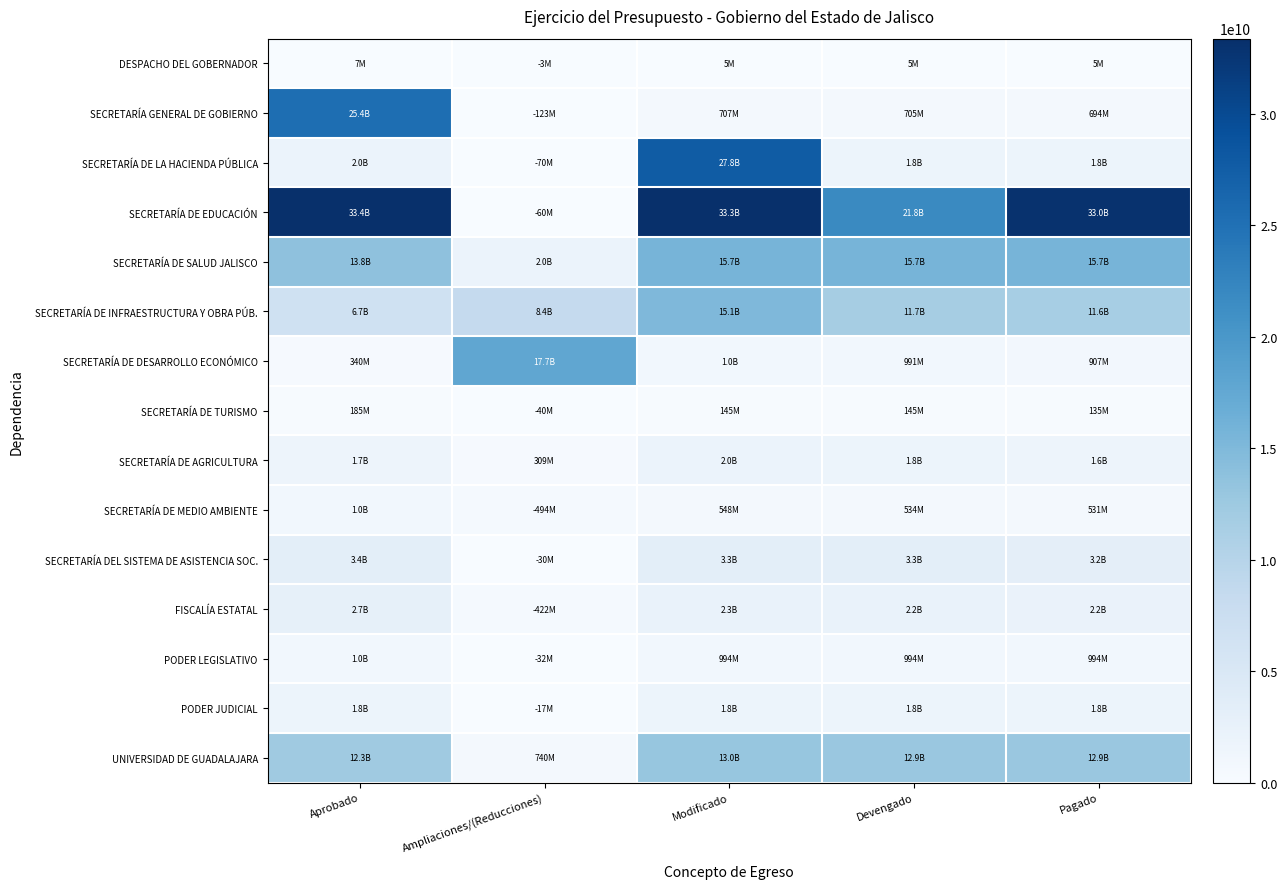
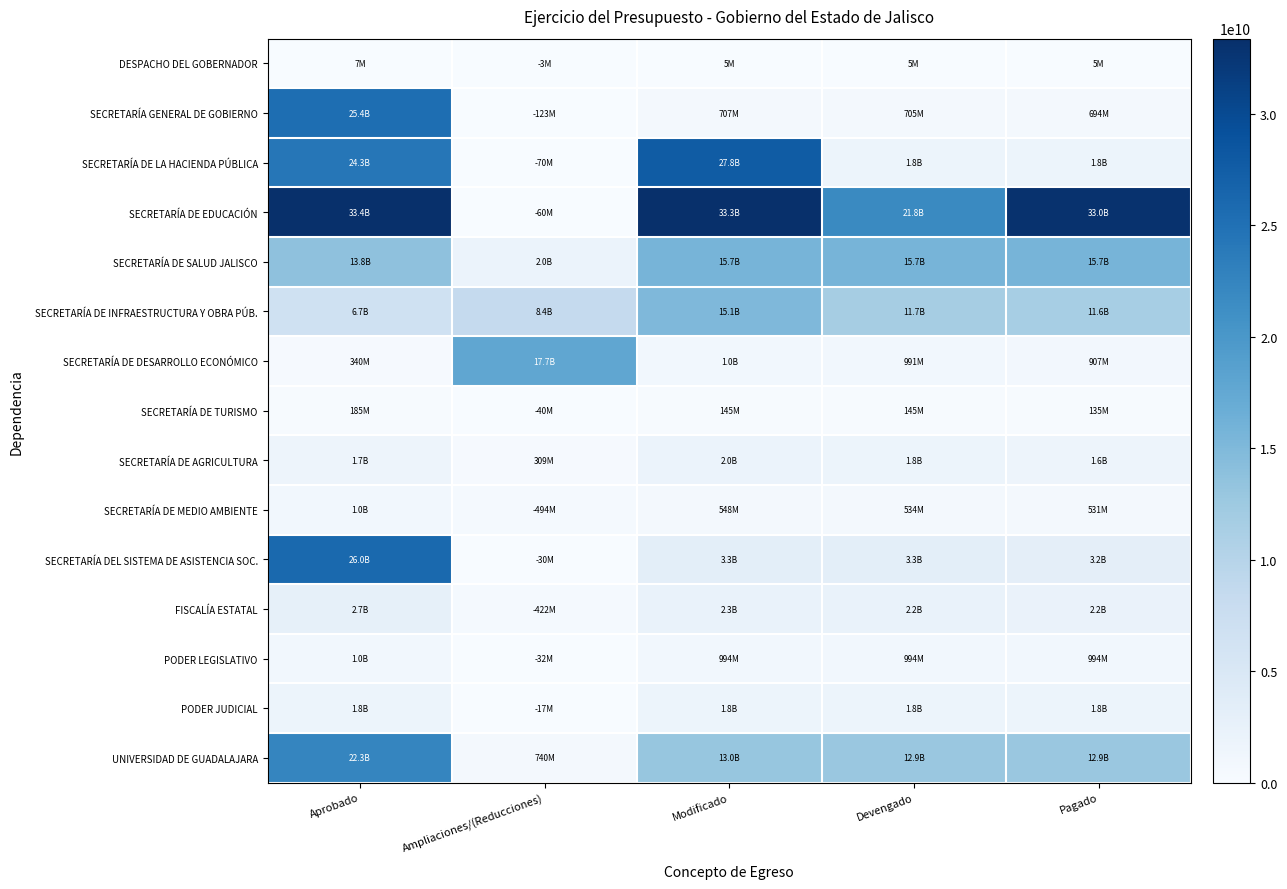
  {
    "DESPACHO DEL GOBERNADOR": {
      "Aprobado": "7M",
      "Ampliaciones/(Reducciones)": "-3M",
      "Modificado": "5M",
      "Devengado": "5M",
      "Pagado": "5M"
    },
    "SECRETARÍA GENERAL DE GOBIERNO": {
      "Aprobado": "25.4B",
      "Ampliaciones/(Reducciones)": "-123M",
      "Modificado": "707M",
      "Devengado": "705M",
      "Pagado": "694M"
    },
    "SECRETARÍA DE LA HACIENDA PÚBLICA": {
-     "Aprobado": "2.0B",
+     "Aprobado": "24.3B",
      "Ampliaciones/(Reducciones)": "-70M",
      "Modificado": "27.8B",
      "Devengado": "1.8B",
      "Pagado": "1.8B"
    },
    "SECRETARÍA DE EDUCACIÓN": {
      "Aprobado": "33.4B",
      "Ampliaciones/(Reducciones)": "-60M",
      "Modificado": "33.3B",
      "Devengado": "21.8B",
      "Pagado": "33.0B"
    },
    "SECRETARÍA DE SALUD JALISCO": {
      "Aprobado": "13.8B",
      "Ampliaciones/(Reducciones)": "2.0B",
      "Modificado": "15.7B",
      "Devengado": "15.7B",
      "Pagado": "15.7B"
    },
    "SECRETARÍA DE INFRAESTRUCTURA Y OBRA PÚB.": {
      "Aprobado": "6.7B",
      "Ampliaciones/(Reducciones)": "8.4B",
      "Modificado": "15.1B",
      "Devengado": "11.7B",
      "Pagado": "11.6B"
    },
    "SECRETARÍA DE DESARROLLO ECONÓMICO": {
      "Aprobado": "340M",
      "Ampliaciones/(Reducciones)": "17.7B",
      "Modificado": "1.0B",
      "Devengado": "991M",
      "Pagado": "907M"
    },
    "SECRETARÍA DE TURISMO": {
      "Aprobado": "185M",
      "Ampliaciones/(Reducciones)": "-40M",
      "Modificado": "145M",
      "Devengado": "145M",
      "Pagado": "135M"
    },
    "SECRETARÍA DE AGRICULTURA": {
      "Aprobado": "1.7B",
      "Ampliaciones/(Reducciones)": "309M",
      "Modificado": "2.0B",
      "Devengado": "1.8B",
      "Pagado": "1.6B"
    },
    "SECRETARÍA DE MEDIO AMBIENTE": {
      "Aprobado": "1.0B",
      "Ampliaciones/(Reducciones)": "-494M",
      "Modificado": "548M",
      "Devengado": "534M",
      "Pagado": "531M"
    },
    "SECRETARÍA DEL SISTEMA DE ASISTENCIA SOC.": {
-     "Aprobado": "3.4B",
+     "Aprobado": "26.0B",
      "Ampliaciones/(Reducciones)": "-30M",
      "Modificado": "3.3B",
      "Devengado": "3.3B",
      "Pagado": "3.2B"
    },
    "FISCALÍA ESTATAL": {
      "Aprobado": "2.7B",
      "Ampliaciones/(Reducciones)": "-422M",
      "Modificado": "2.3B",
      "Devengado": "2.2B",
      "Pagado": "2.2B"
    },
    "PODER LEGISLATIVO": {
      "Aprobado": "1.0B",
      "Ampliaciones/(Reducciones)": "-32M",
      "Modificado": "994M",
      "Devengado": "994M",
      "Pagado": "994M"
    },
    "PODER JUDICIAL": {
      "Aprobado": "1.8B",
      "Ampliaciones/(Reducciones)": "-17M",
      "Modificado": "1.8B",
      "Devengado": "1.8B",
      "Pagado": "1.8B"
    },
    "UNIVERSIDAD DE GUADALAJARA": {
-     "Aprobado": "12.3B",
+     "Aprobado": "22.3B",
      "Ampliaciones/(Reducciones)": "740M",
      "Modificado": "13.0B",
      "Devengado": "12.9B",
      "Pagado": "12.9B"
    }
  }
